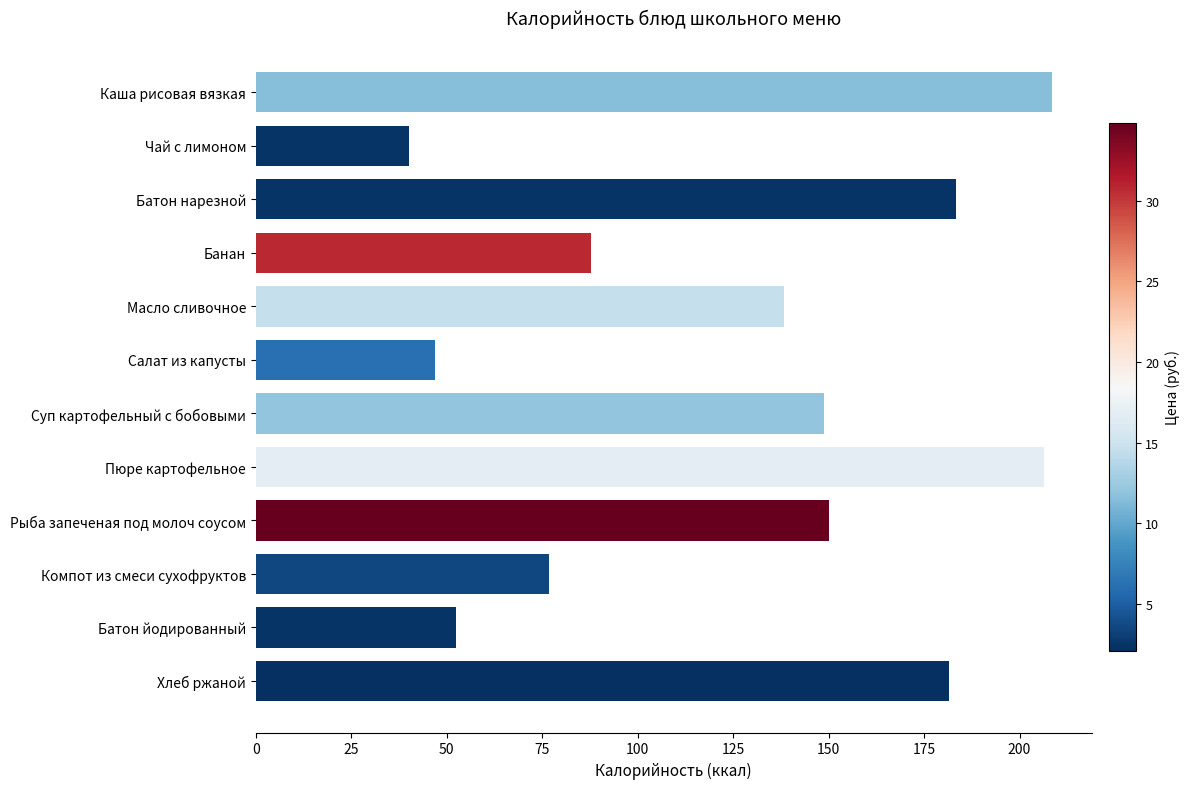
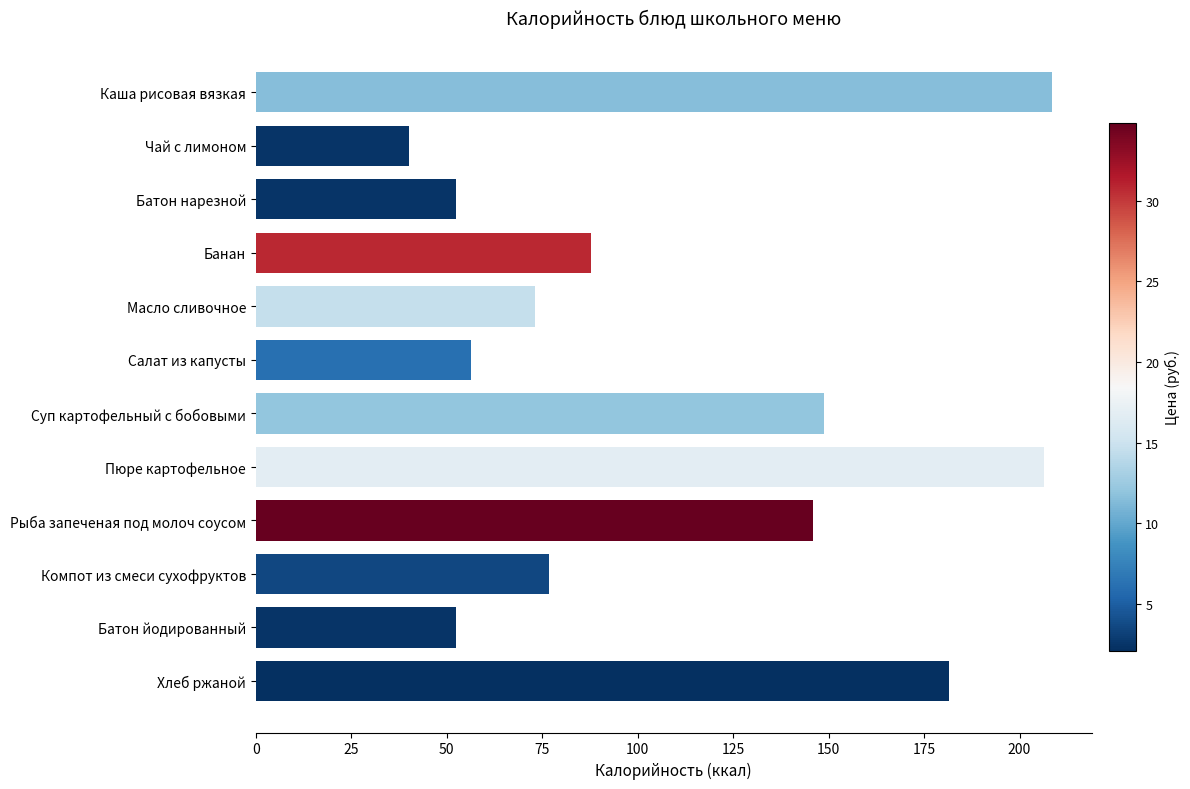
  {
    "Каша рисовая вязкая": 208,
    "Чай с лимоном": 40,
-   "Батон нарезной": 183,
+   "Батон нарезной": 52,
    "Банан": 88,
-   "Масло сливочное": 138,
-   "Салат из капусты": 47,
+   "Масло сливочное": 73,
+   "Салат из капусты": 56,
    "Суп картофельный с бобовыми": 149,
    "Пюре картофельное": 207,
-   "Рыба запеченая под молоч соусом": 150,
+   "Рыба запеченая под молоч соусом": 146,
    "Компот из смеси сухофруктов": 77,
    "Батон йодированный": 52,
    "Хлеб ржаной": 182
  }
